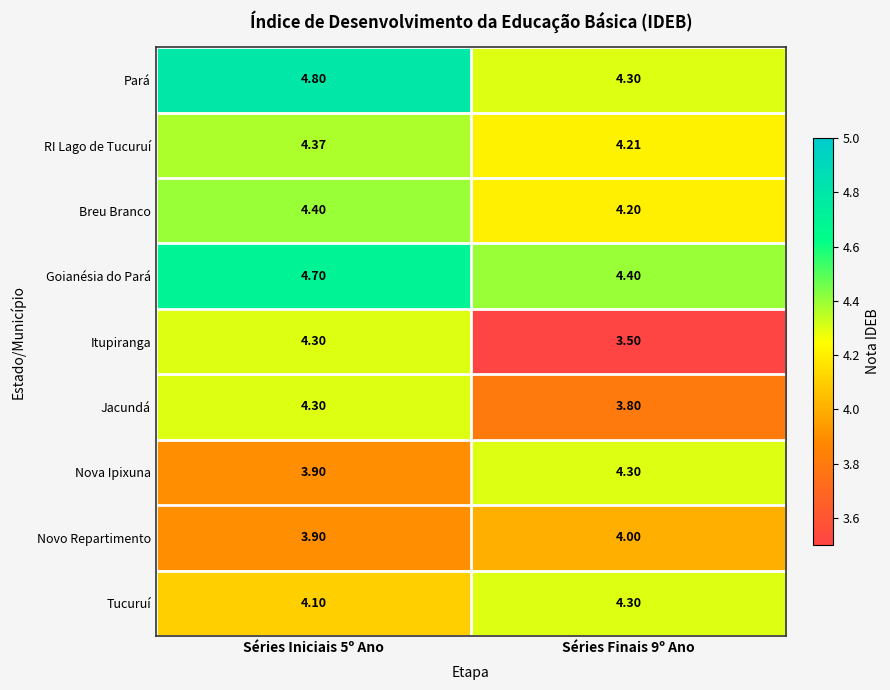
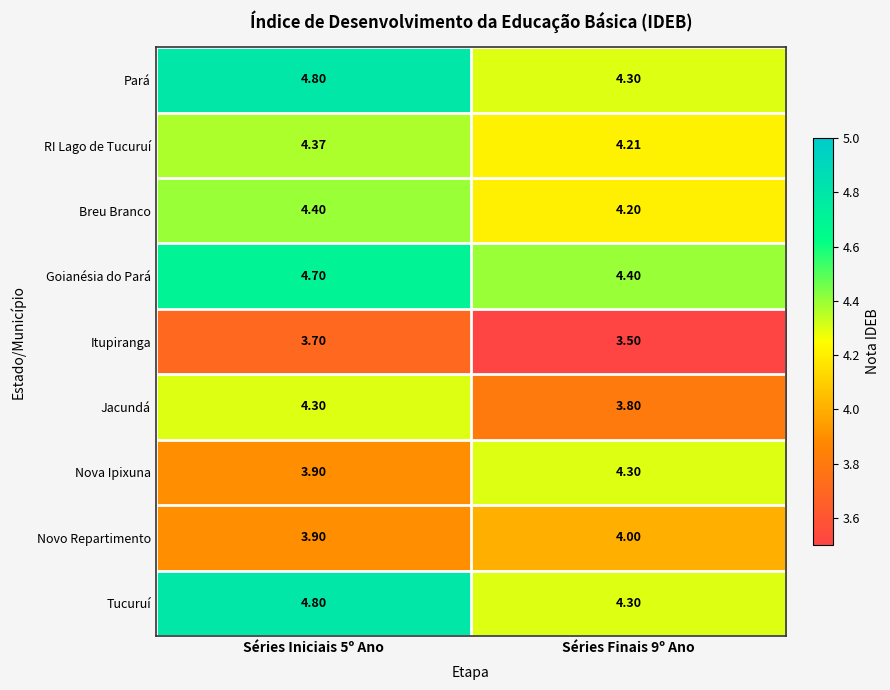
  {
    "Pará": {
      "Séries Iniciais 5º Ano": 4.80,
      "Séries Finais 9º Ano": 4.30
    },
    "RI Lago de Tucuruí": {
      "Séries Iniciais 5º Ano": 4.37,
      "Séries Finais 9º Ano": 4.21
    },
    "Breu Branco": {
      "Séries Iniciais 5º Ano": 4.40,
      "Séries Finais 9º Ano": 4.20
    },
    "Goianésia do Pará": {
      "Séries Iniciais 5º Ano": 4.70,
      "Séries Finais 9º Ano": 4.40
    },
    "Itupiranga": {
-     "Séries Iniciais 5º Ano": 4.30,
+     "Séries Iniciais 5º Ano": 3.70,
      "Séries Finais 9º Ano": 3.50
    },
    "Jacundá": {
      "Séries Iniciais 5º Ano": 4.30,
      "Séries Finais 9º Ano": 3.80
    },
    "Nova Ipixuna": {
      "Séries Iniciais 5º Ano": 3.90,
      "Séries Finais 9º Ano": 4.30
    },
    "Novo Repartimento": {
      "Séries Iniciais 5º Ano": 3.90,
      "Séries Finais 9º Ano": 4.00
    },
    "Tucuruí": {
-     "Séries Iniciais 5º Ano": 4.10,
+     "Séries Iniciais 5º Ano": 4.80,
      "Séries Finais 9º Ano": 4.30
    }
  }
